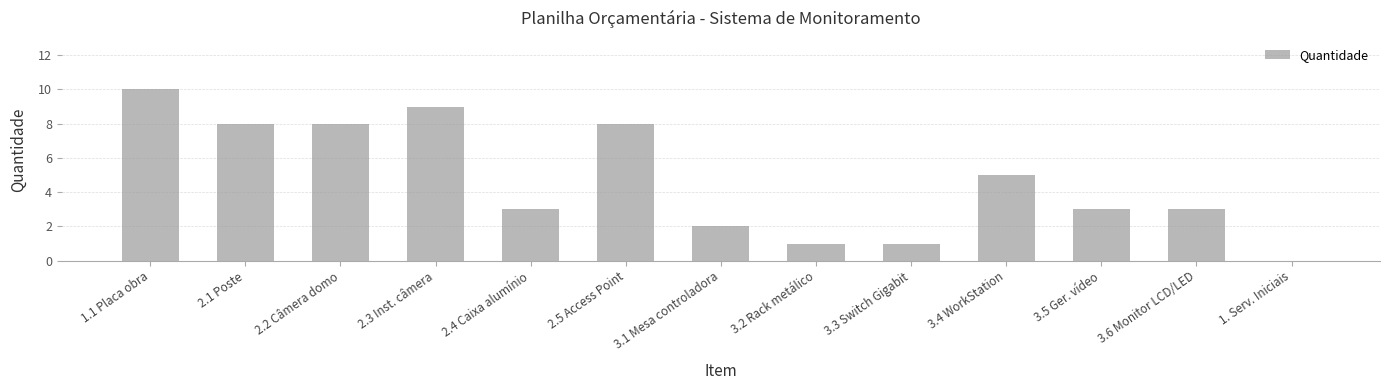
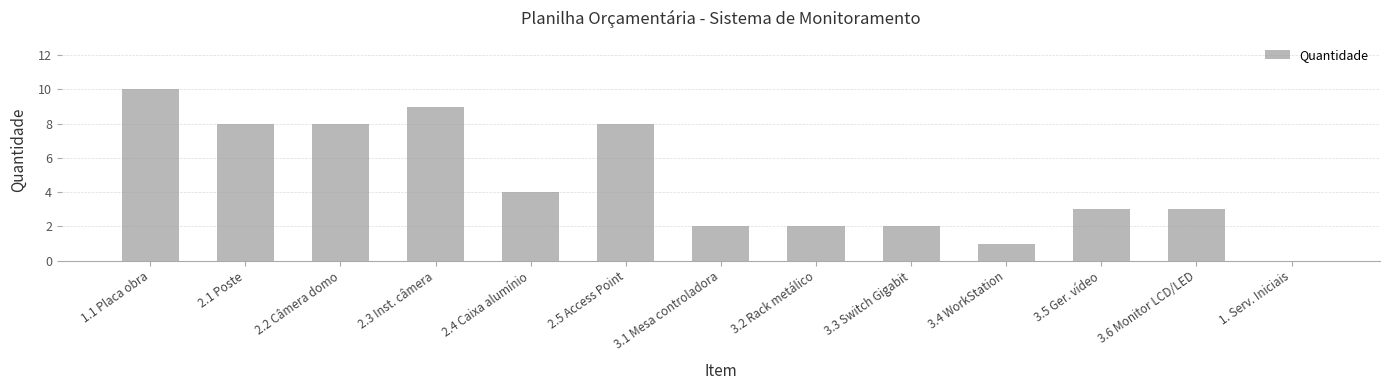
  {
    "1.1 Placa obra": 10,
    "2.1 Poste": 8,
    "2.2 Câmera domo": 8,
    "2.3 Inst. câmera": 9,
-   "2.4 Caixa alumínio": 3,
+   "2.4 Caixa alumínio": 4,
    "2.5 Access Point": 8,
    "3.1 Mesa controladora": 2,
-   "3.2 Rack metálico": 1,
-   "3.3 Switch Gigabit": 1,
-   "3.4 WorkStation": 5,
+   "3.2 Rack metálico": 2,
+   "3.3 Switch Gigabit": 2,
+   "3.4 WorkStation": 1,
    "3.5 Ger. vídeo": 3,
    "3.6 Monitor LCD/LED": 3,
    "1. Serv. Iniciais": 0
  }
